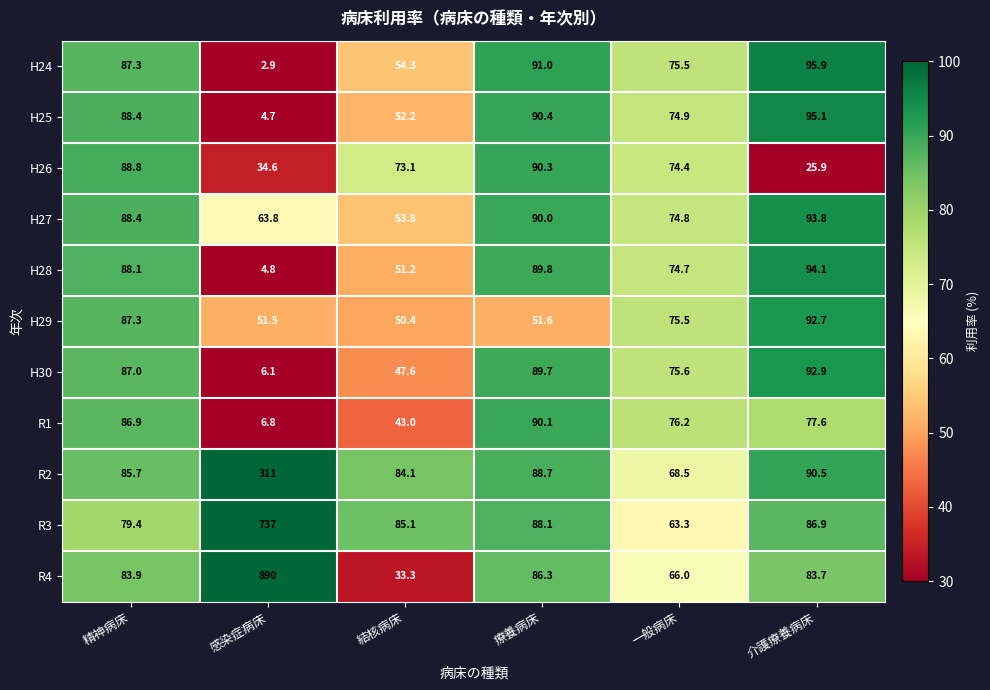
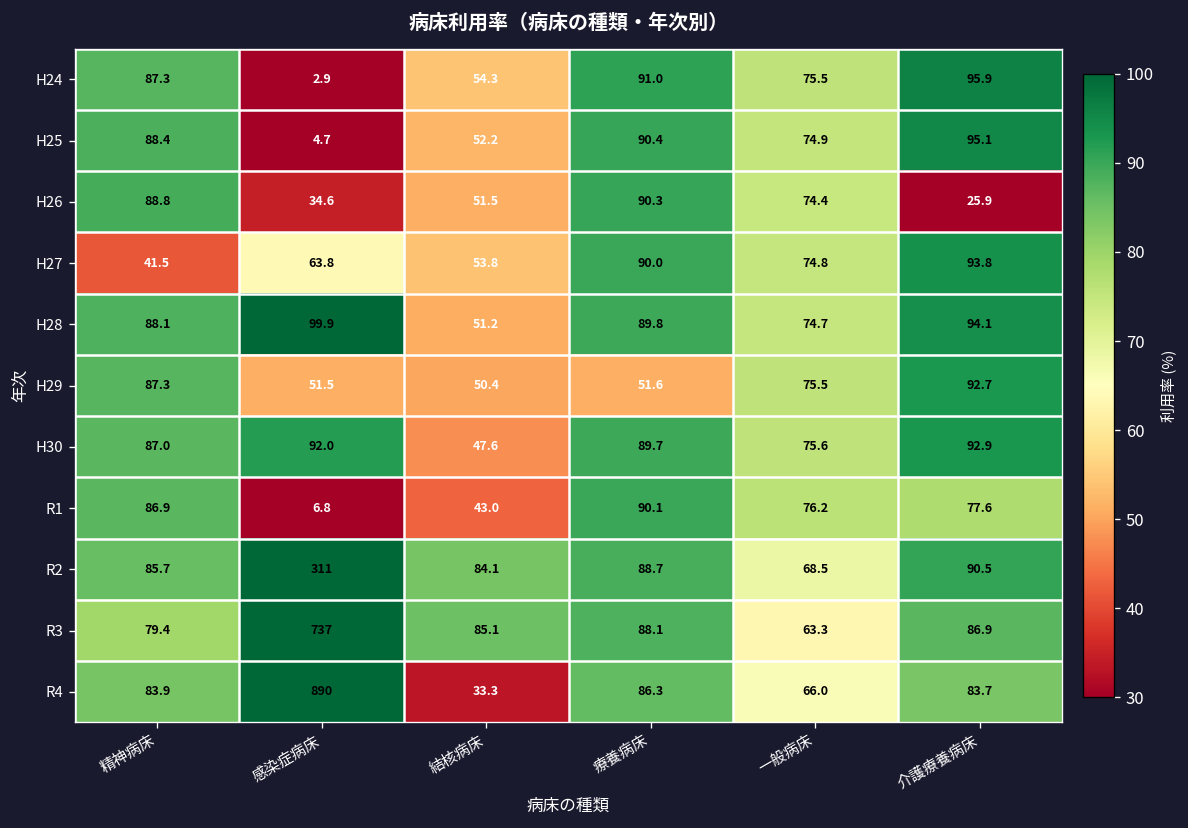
  {
    "H24": {
      "精神病床": 87.3,
      "感染症病床": 2.9,
      "結核病床": 54.3,
      "療養病床": 91.0,
      "一般病床": 75.5,
      "介護療養病床": 95.9
    },
    "H25": {
      "精神病床": 88.4,
      "感染症病床": 4.7,
      "結核病床": 52.2,
      "療養病床": 90.4,
      "一般病床": 74.9,
      "介護療養病床": 95.1
    },
    "H26": {
      "精神病床": 88.8,
      "感染症病床": 34.6,
-     "結核病床": 73.1,
+     "結核病床": 51.5,
      "療養病床": 90.3,
      "一般病床": 74.4,
      "介護療養病床": 25.9
    },
    "H27": {
-     "精神病床": 88.4,
+     "精神病床": 41.5,
      "感染症病床": 63.8,
      "結核病床": 53.8,
      "療養病床": 90.0,
      "一般病床": 74.8,
      "介護療養病床": 93.8
    },
    "H28": {
      "精神病床": 88.1,
-     "感染症病床": 4.8,
+     "感染症病床": 99.9,
      "結核病床": 51.2,
      "療養病床": 89.8,
      "一般病床": 74.7,
      "介護療養病床": 94.1
    },
    "H29": {
      "精神病床": 87.3,
      "感染症病床": 51.5,
      "結核病床": 50.4,
      "療養病床": 51.6,
      "一般病床": 75.5,
      "介護療養病床": 92.7
    },
    "H30": {
      "精神病床": 87.0,
-     "感染症病床": 6.1,
+     "感染症病床": 92.0,
      "結核病床": 47.6,
      "療養病床": 89.7,
      "一般病床": 75.6,
      "介護療養病床": 92.9
    },
    "R1": {
      "精神病床": 86.9,
      "感染症病床": 6.8,
      "結核病床": 43.0,
      "療養病床": 90.1,
      "一般病床": 76.2,
      "介護療養病床": 77.6
    },
    "R2": {
      "精神病床": 85.7,
      "感染症病床": 311,
      "結核病床": 84.1,
      "療養病床": 88.7,
      "一般病床": 68.5,
      "介護療養病床": 90.5
    },
    "R3": {
      "精神病床": 79.4,
      "感染症病床": 737,
      "結核病床": 85.1,
      "療養病床": 88.1,
      "一般病床": 63.3,
      "介護療養病床": 86.9
    },
    "R4": {
      "精神病床": 83.9,
      "感染症病床": 890,
      "結核病床": 33.3,
      "療養病床": 86.3,
      "一般病床": 66.0,
      "介護療養病床": 83.7
    }
  }
